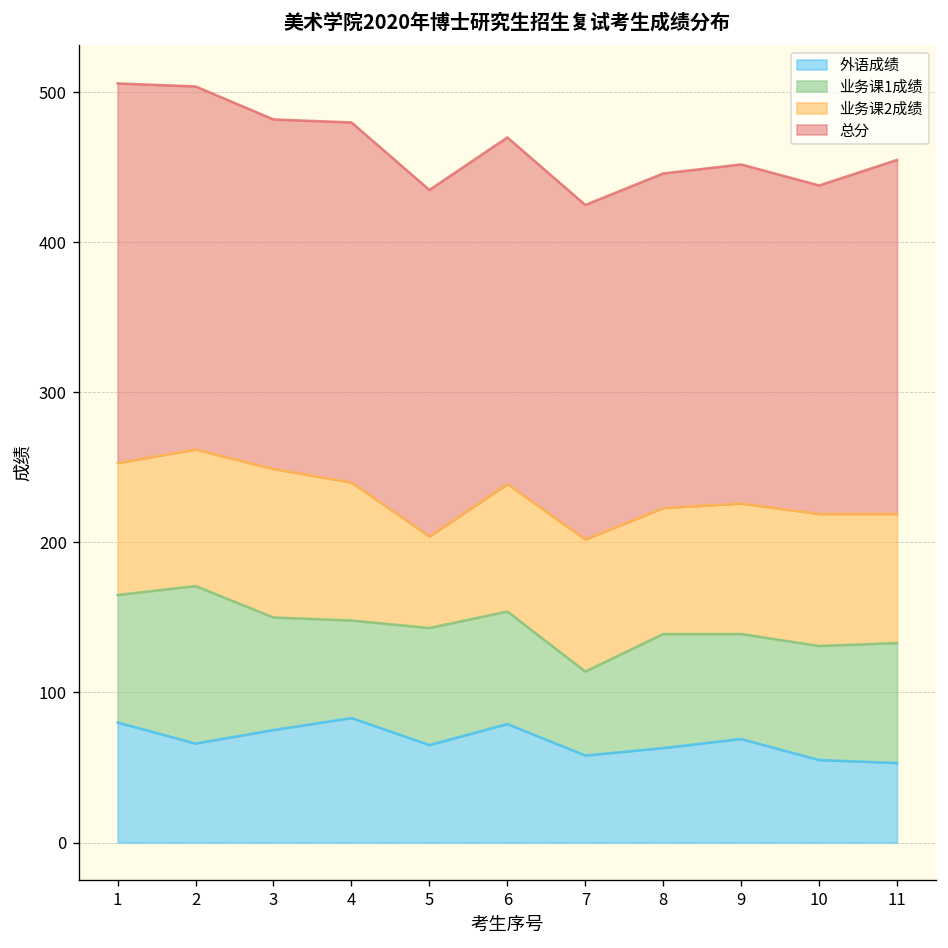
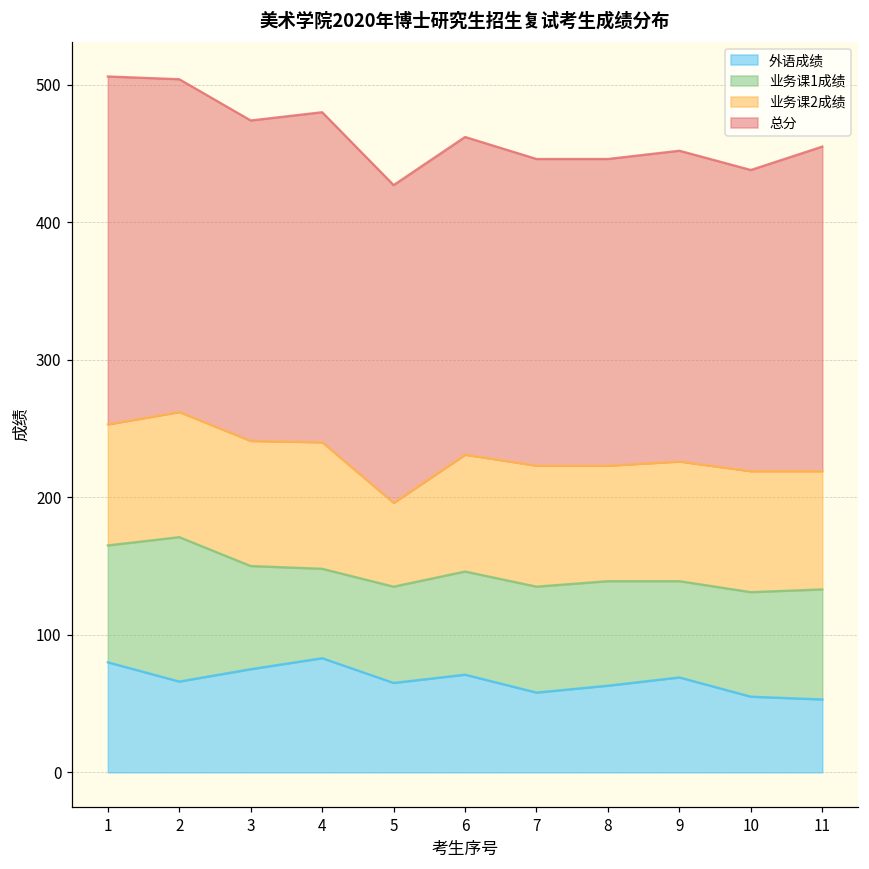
  {
    "外语成绩": {
      "1": 80,
      "2": 66,
      "3": 75,
      "4": 83,
      "5": 65,
-     "6": 79,
+     "6": 71,
      "7": 58,
      "8": 63,
      "9": 69,
      "10": 55,
      "11": 53
    },
    "业务课1成绩": {
      "1": 85,
      "2": 105,
      "3": 75,
      "4": 65,
-     "5": 78,
+     "5": 70,
      "6": 75,
-     "7": 56,
+     "7": 77,
      "8": 76,
      "9": 70,
      "10": 76,
      "11": 80
    },
    "业务课2成绩": {
      "1": 88,
      "2": 91,
-     "3": 99,
+     "3": 91,
      "4": 92,
      "5": 61,
      "6": 85,
      "7": 88,
      "8": 84,
      "9": 87,
      "10": 88,
      "11": 86
    },
    "总分": {
      "1": 253,
      "2": 242,
      "3": 233,
      "4": 240,
      "5": 231,
      "6": 231,
      "7": 223,
      "8": 223,
      "9": 226,
      "10": 219,
      "11": 236
    }
  }
